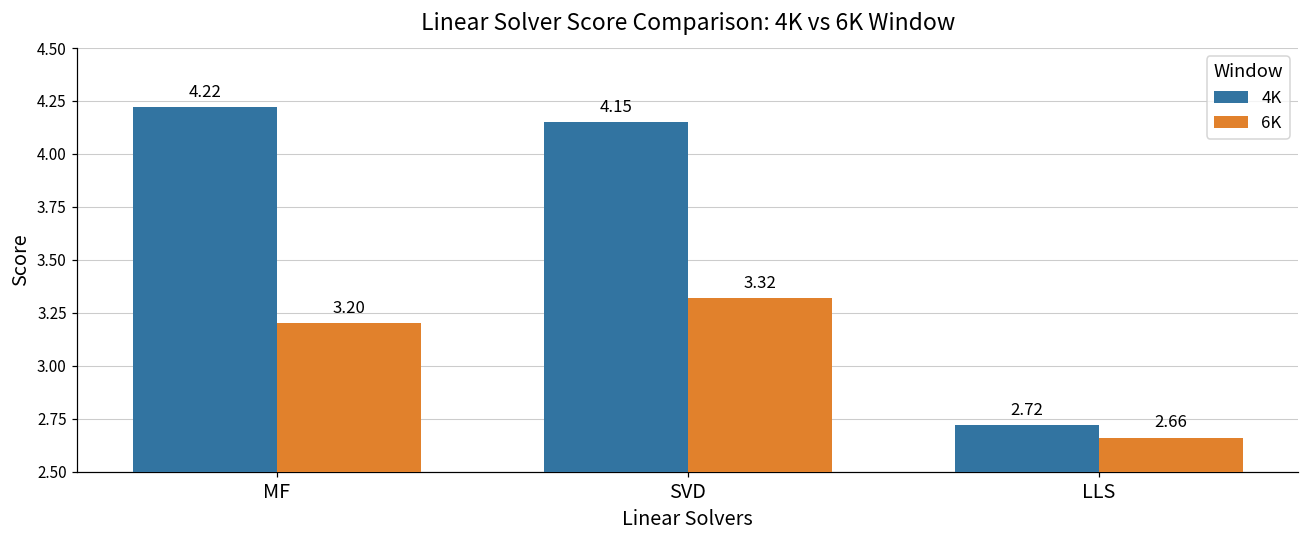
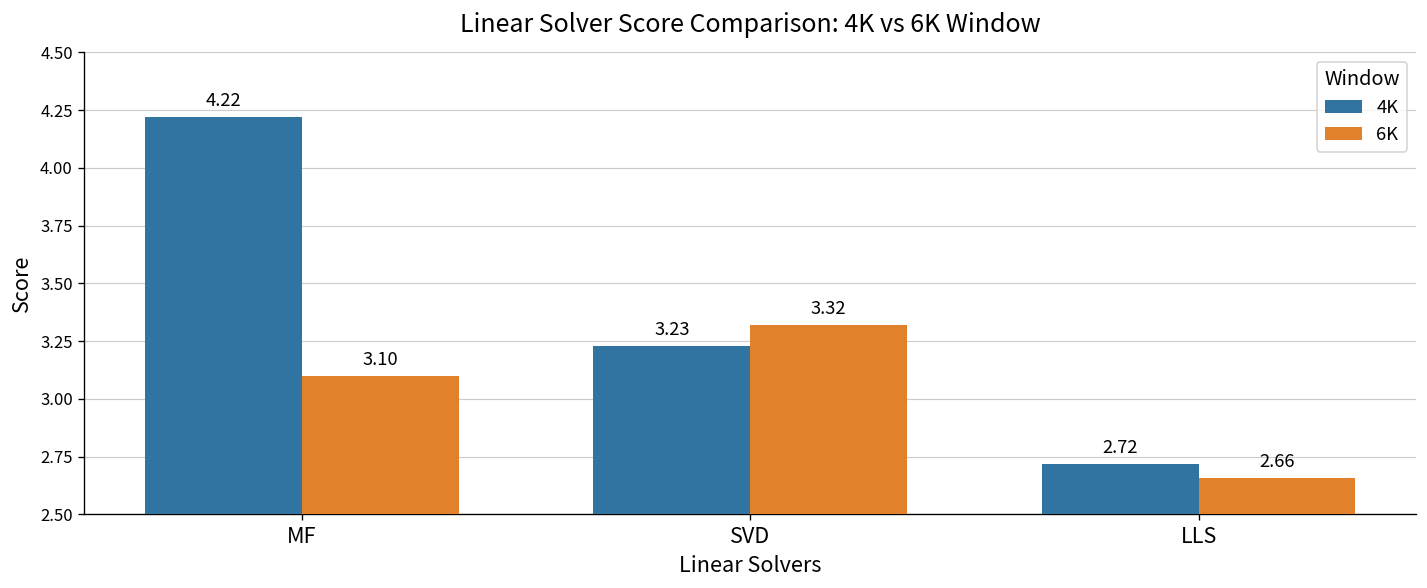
  {
    "4K": {
      "MF": 4.22,
-     "SVD": 4.15,
+     "SVD": 3.23,
      "LLS": 2.72
    },
    "6K": {
-     "MF": 3.20,
+     "MF": 3.10,
      "SVD": 3.32,
      "LLS": 2.66
    }
  }
